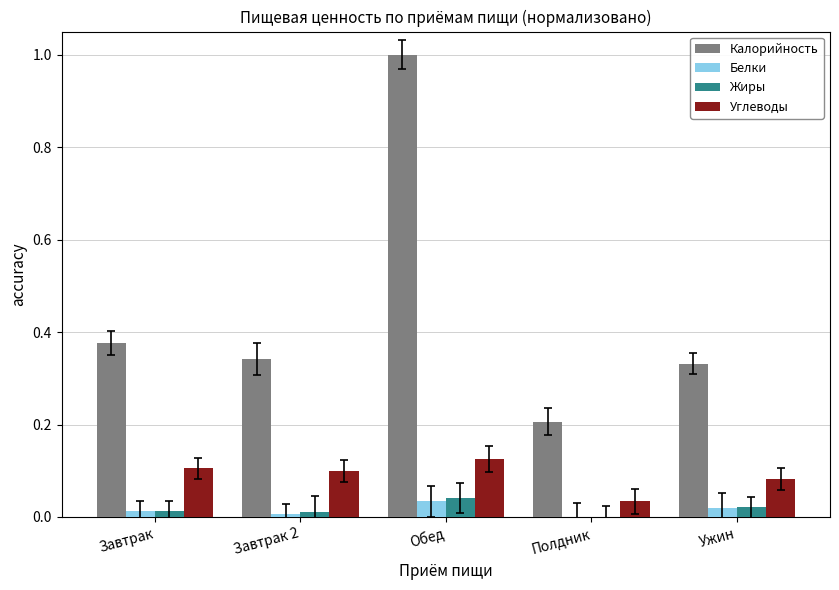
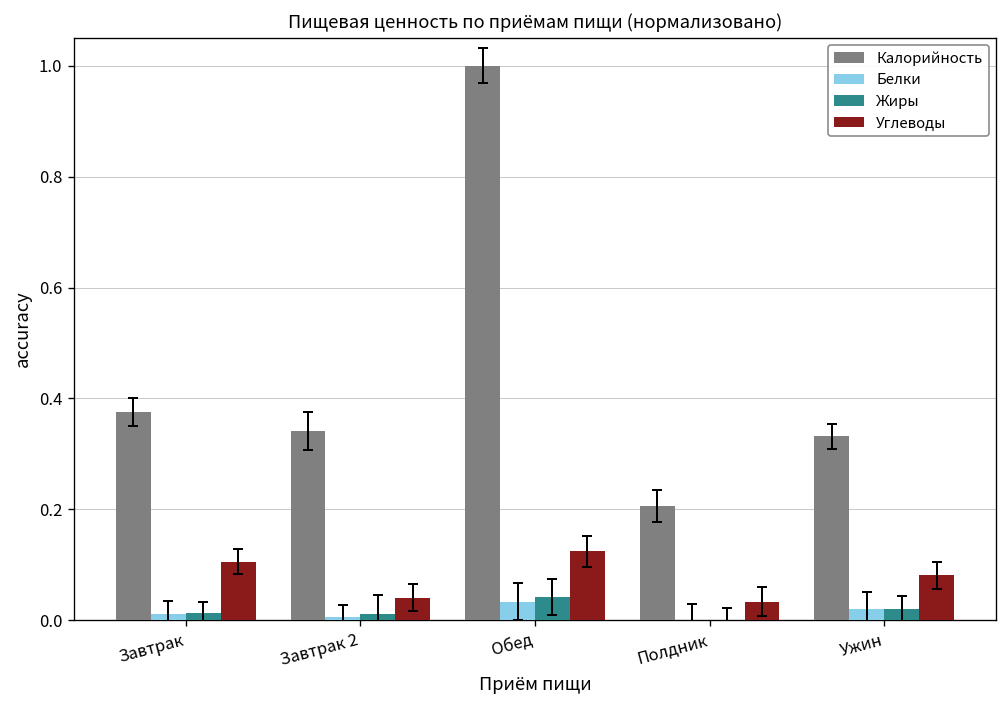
  {
    "Калорийность": {
      "Завтрак": 0.38,
      "Завтрак 2": 0.34,
      "Обед": 1.00,
      "Полдник": 0.21,
      "Ужин": 0.33
    },
    "Белки": {
      "Завтрак": 0.01,
      "Завтрак 2": 0.01,
      "Обед": 0.03,
      "Ужин": 0.02
    },
    "Углеводы": {
      "Завтрак": 0.11,
-     "Завтрак 2": 0.10,
+     "Завтрак 2": 0.04,
      "Обед": 0.12,
      "Полдник": 0.03,
      "Ужин": 0.08
    }
  }
